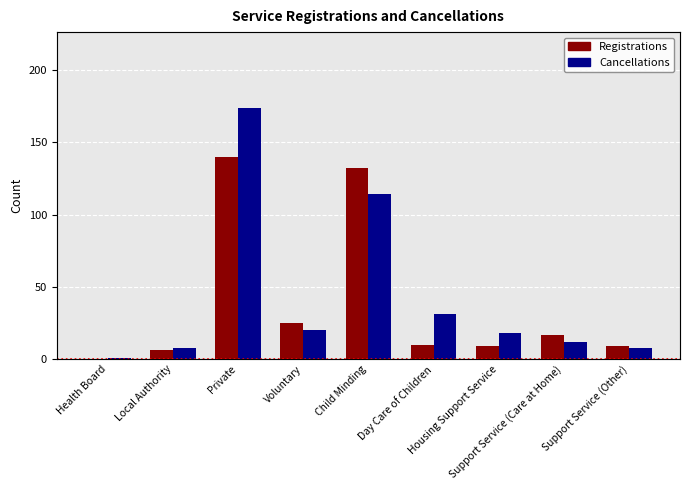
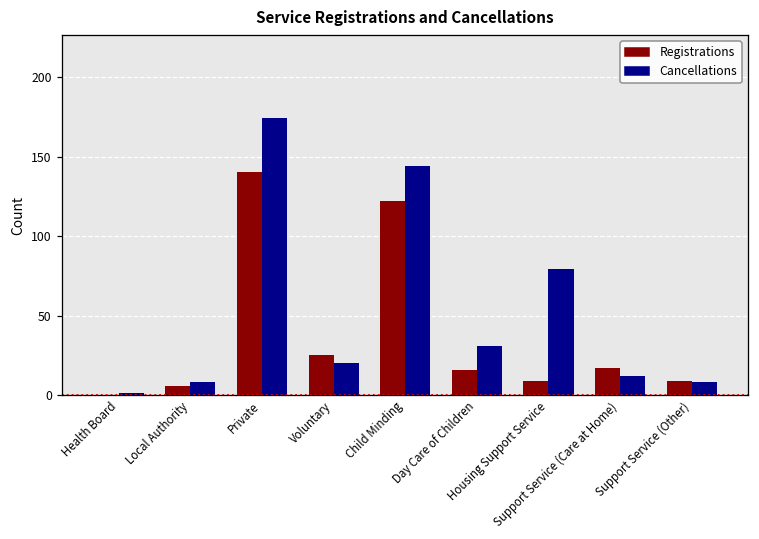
  {
    "Registrations": {
      "Health Board": 0,
      "Local Authority": 6,
      "Private": 140,
      "Voluntary": 25,
-     "Child Minding": 132,
-     "Day Care of Children": 10,
+     "Child Minding": 122,
+     "Day Care of Children": 16,
      "Housing Support Service": 9,
      "Support Service (Care at Home)": 17,
      "Support Service (Other)": 9
    },
    "Cancellations": {
      "Local Authority": 8,
      "Private": 174,
      "Voluntary": 20,
-     "Child Minding": 114,
+     "Child Minding": 144,
      "Day Care of Children": 31,
-     "Housing Support Service": 18,
+     "Housing Support Service": 79,
      "Support Service (Care at Home)": 12,
      "Support Service (Other)": 8
    }
  }
